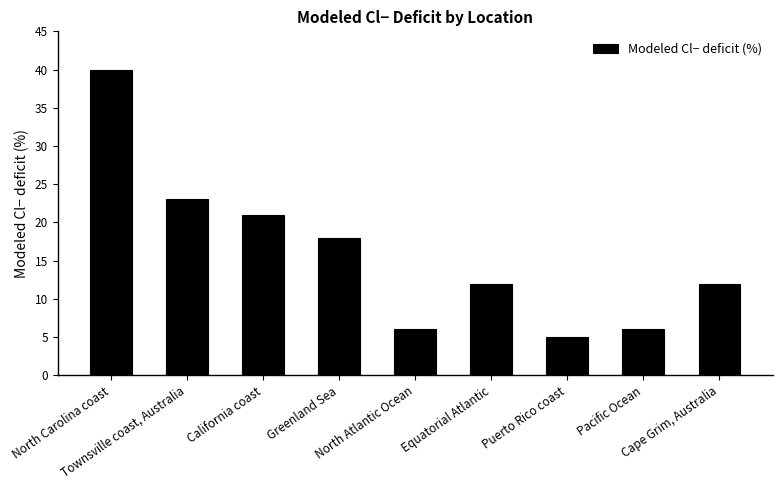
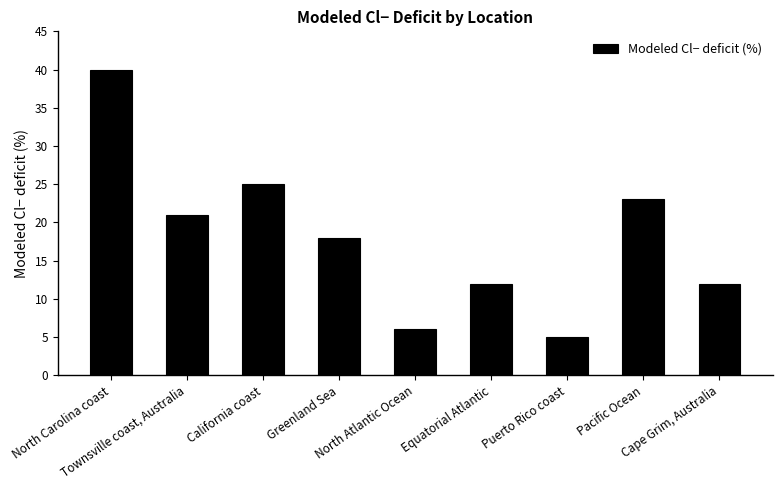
  {
    "North Carolina coast": 40,
-   "Townsville coast, Australia": 23,
-   "California coast": 21,
+   "Townsville coast, Australia": 21,
+   "California coast": 25,
    "Greenland Sea": 18,
    "North Atlantic Ocean": 6,
    "Equatorial Atlantic": 12,
    "Puerto Rico coast": 5,
-   "Pacific Ocean": 6,
+   "Pacific Ocean": 23,
    "Cape Grim, Australia": 12
  }
